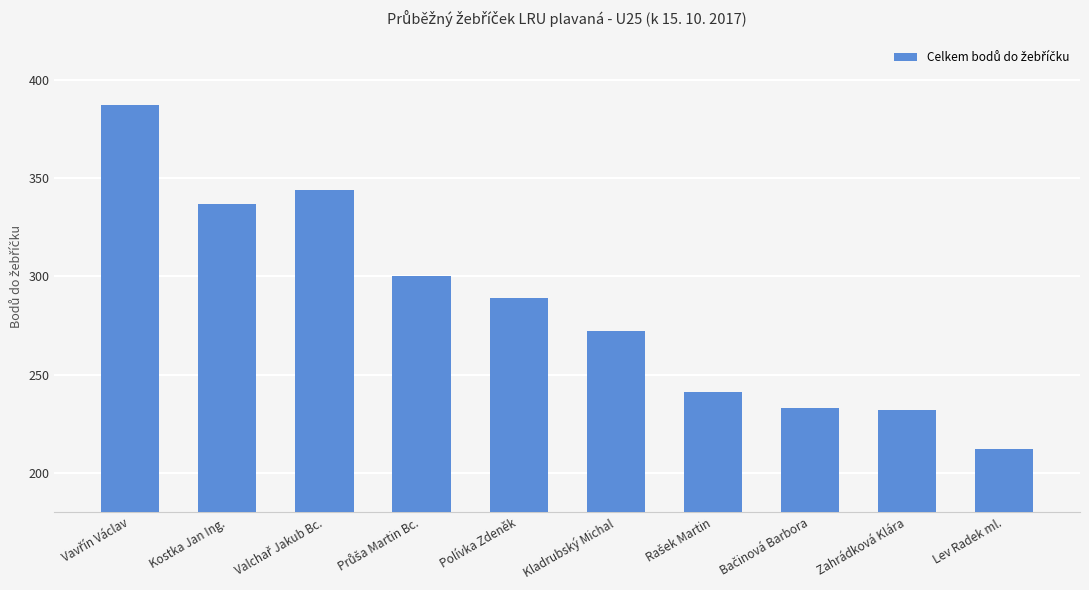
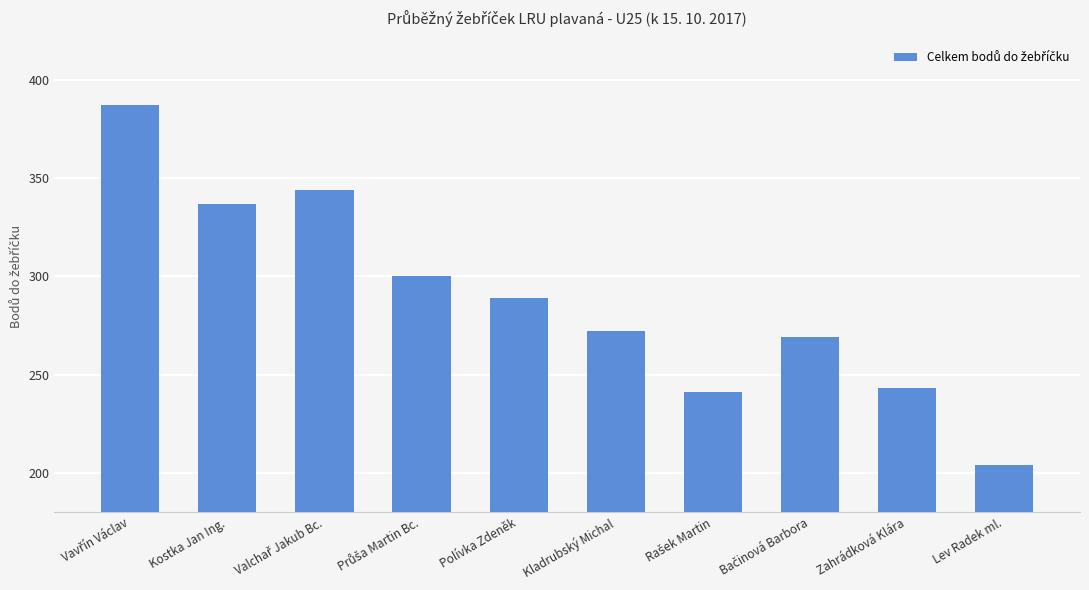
  {
    "Vavřín Václav": 387,
    "Kostka Jan Ing.": 337,
    "Valchař Jakub Bc.": 344,
    "Průša Martin Bc.": 300,
    "Polívka Zdeněk": 289,
    "Kladrubský Michal": 272,
    "Rašek Martin": 241,
-   "Bačinová Barbora": 233,
-   "Zahrádková Klára": 232,
-   "Lev Radek ml.": 212
+   "Bačinová Barbora": 269,
+   "Zahrádková Klára": 243,
+   "Lev Radek ml.": 204
  }
